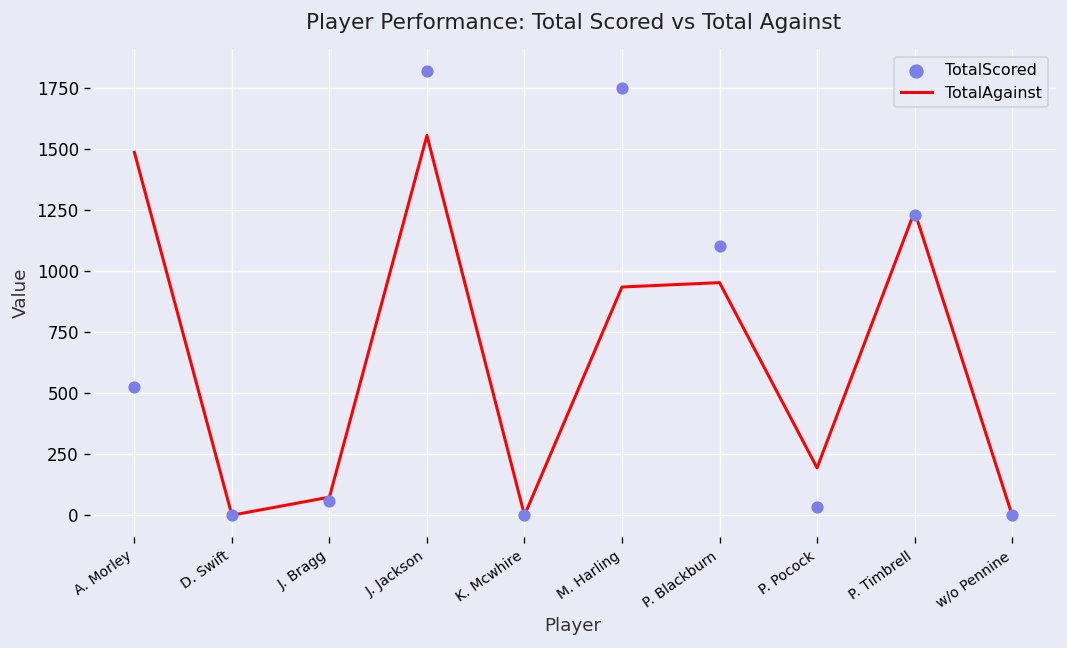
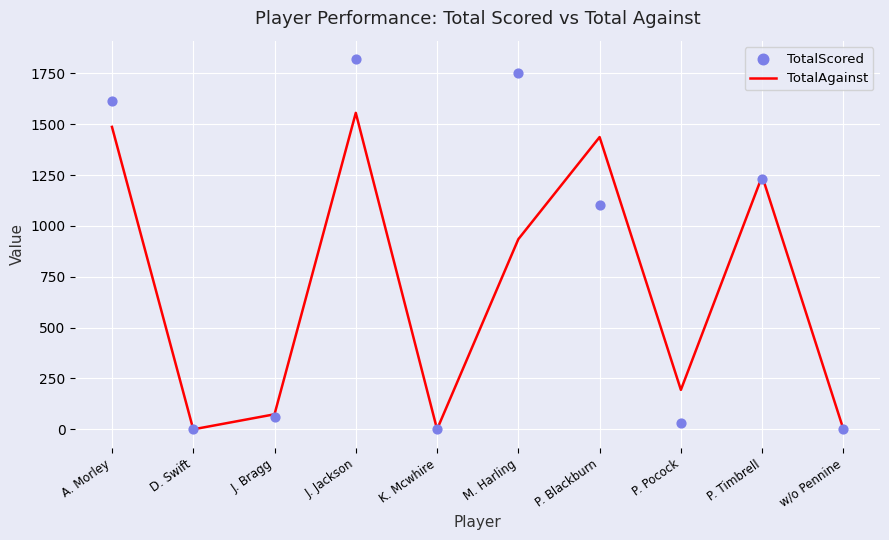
  {
    "TotalScored": {
-     "A. Morley": 530
+     "A. Morley": 1610
    },
    "TotalAgainst": {
      "A. Morley": 1490,
      "J. Bragg": 70,
      "J. Jackson": 1560,
      "M. Harling": 940,
-     "P. Blackburn": 950,
+     "P. Blackburn": 1440,
      "P. Pocock": 190,
      "P. Timbrell": 1250
    }
  }
